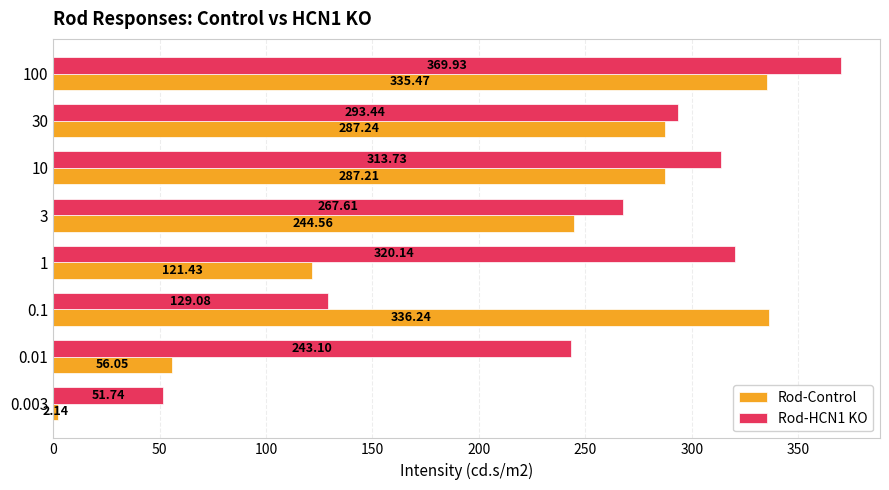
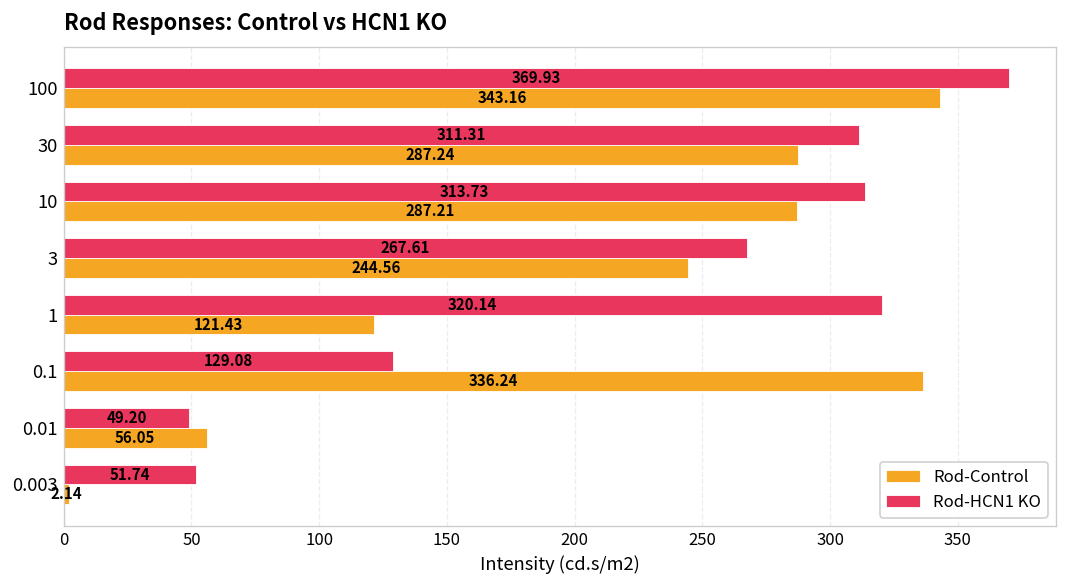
  {
    "Rod-Control": {
-     "100": 335.47,
+     "100": 343.16,
      "30": 287.24,
      "10": 287.21,
      "3": 244.56,
      "1": 121.43,
      "0.1": 336.24,
      "0.01": 56.05,
      "0.003": 2.14
    },
    "Rod-HCN1 KO": {
      "100": 369.93,
-     "30": 293.44,
+     "30": 311.31,
      "10": 313.73,
      "3": 267.61,
      "1": 320.14,
      "0.1": 129.08,
-     "0.01": 243.10,
+     "0.01": 49.20,
      "0.003": 51.74
    }
  }
